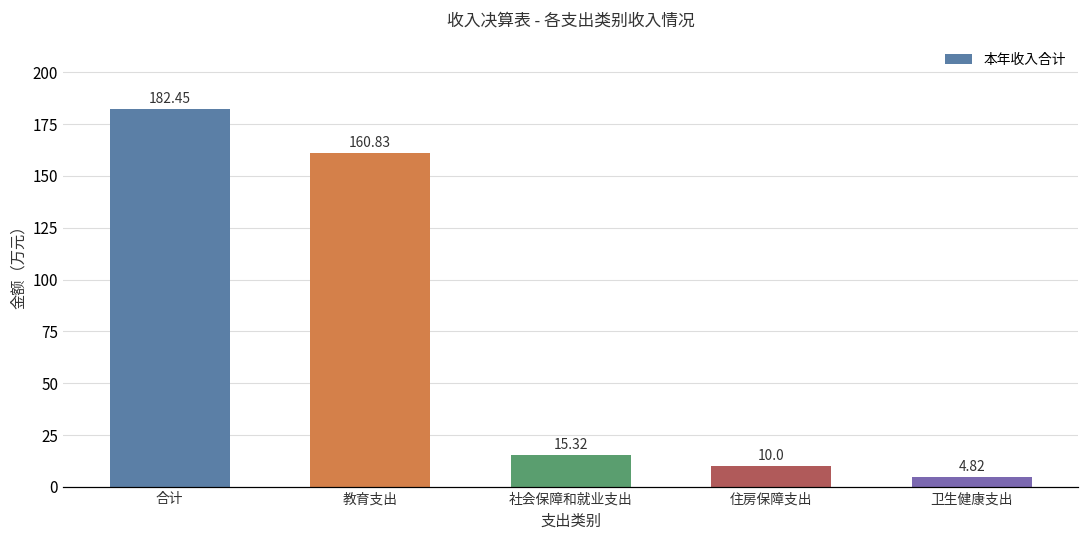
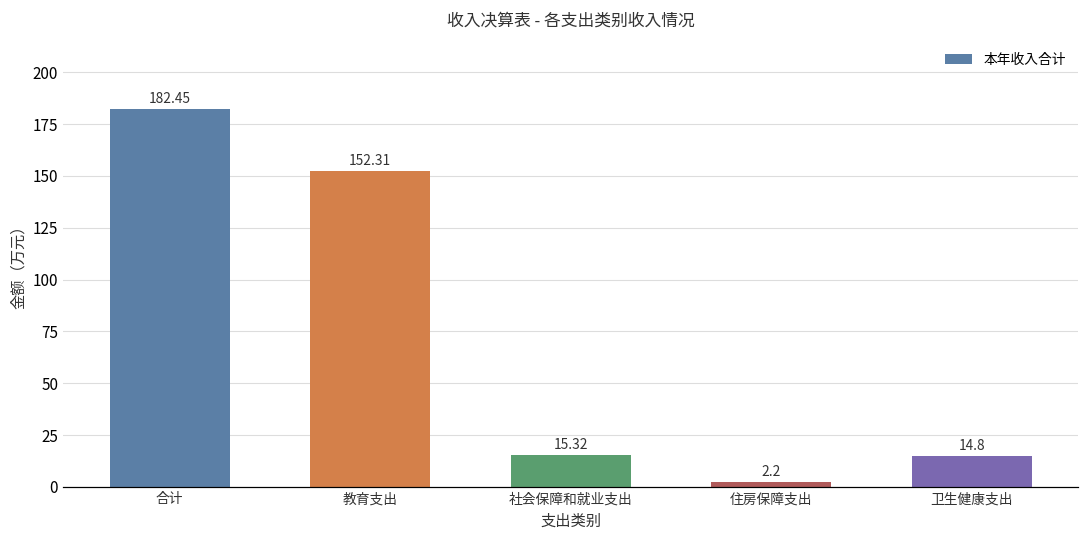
  {
    "合计": 182.45,
-   "教育支出": 160.83,
+   "教育支出": 152.31,
    "社会保障和就业支出": 15.32,
-   "住房保障支出": 10.0,
-   "卫生健康支出": 4.82
+   "住房保障支出": 2.2,
+   "卫生健康支出": 14.8
  }
